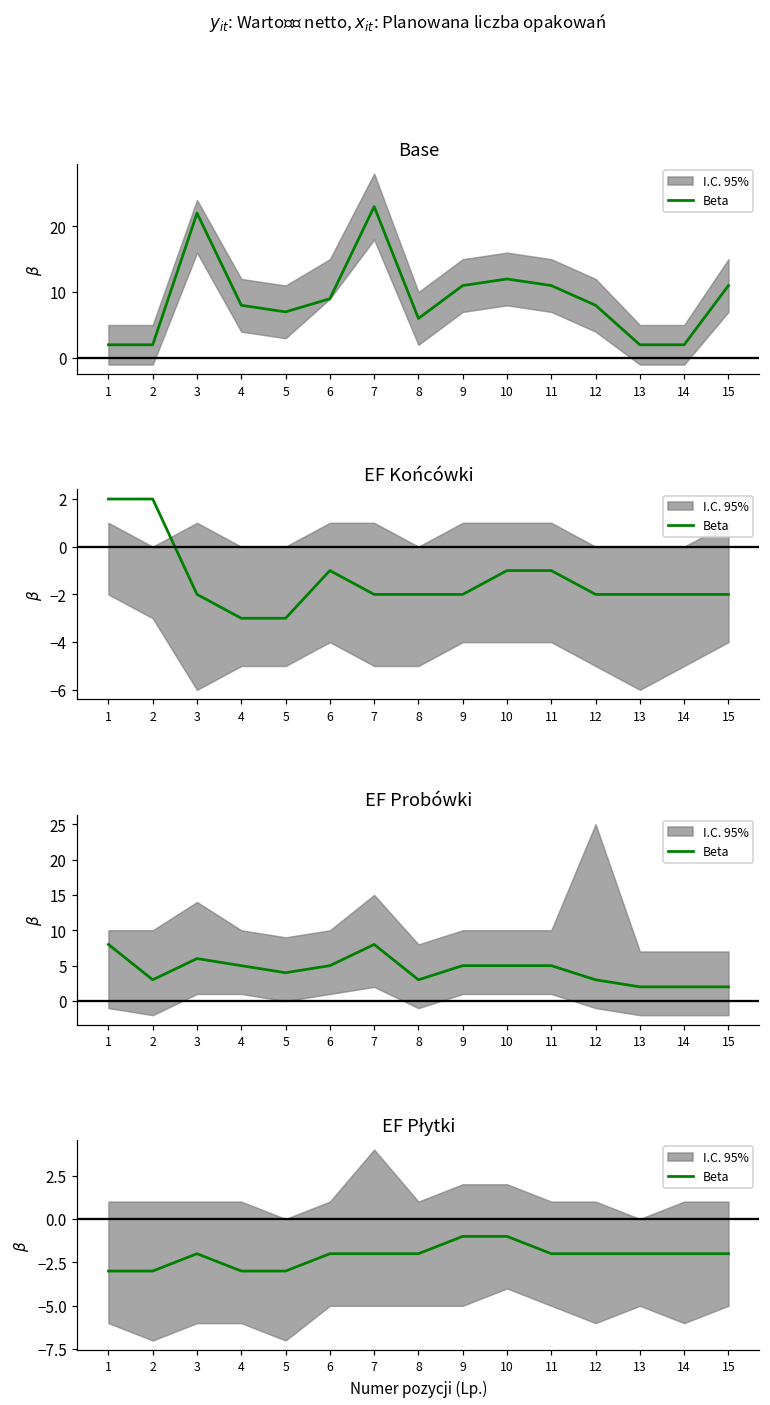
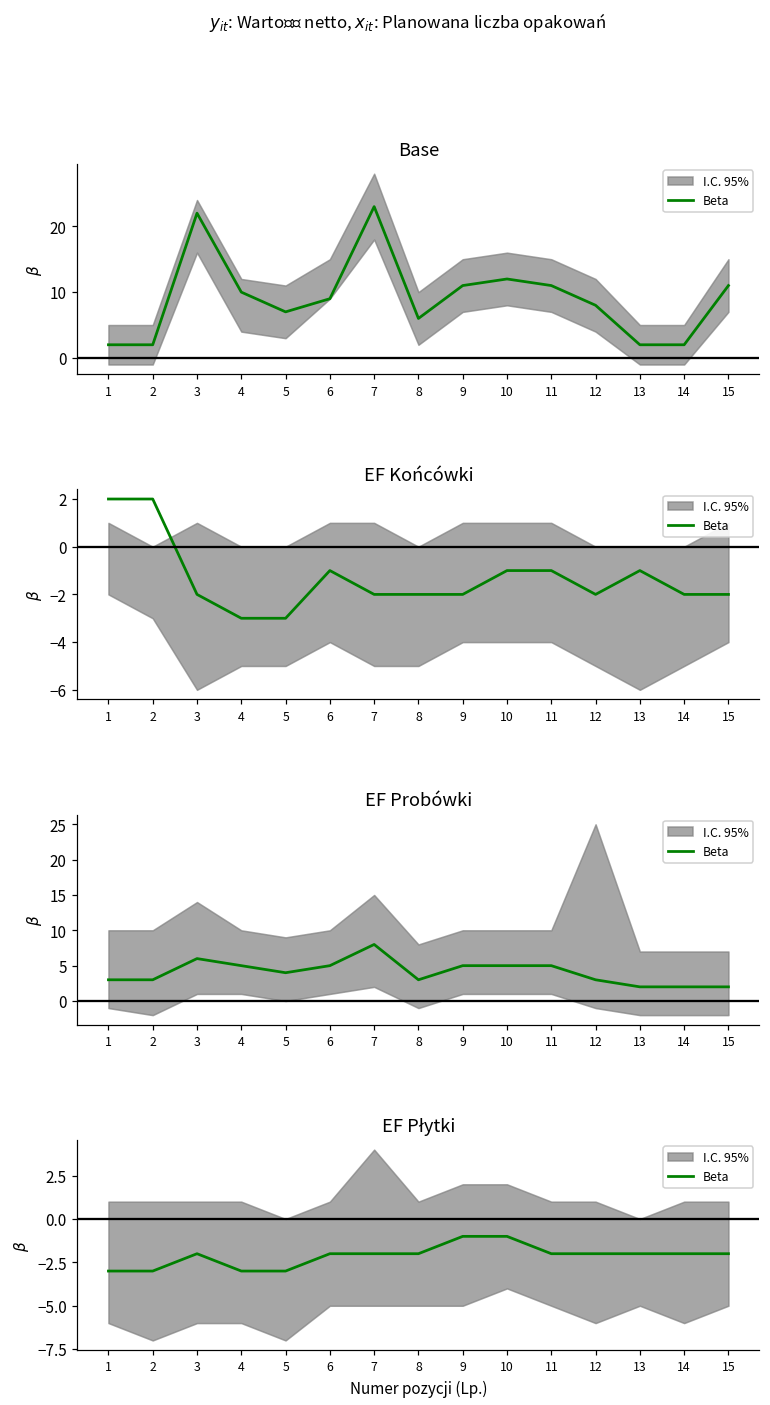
  {
    "Base": {
      "Beta": {
        "1": 2,
        "2": 2,
        "3": 22,
-       "4": 8,
+       "4": 10,
        "5": 7,
        "6": 9,
        "7": 23,
        "8": 6,
        "9": 11,
        "10": 12,
        "11": 11,
        "12": 8,
        "13": 2,
        "14": 2,
        "15": 11
      }
    },
    "EF Końcówki": {
      "Beta": {
        "1": 2,
        "2": 2,
        "3": -2,
        "4": -3,
        "5": -3,
        "6": -1,
        "7": -2,
        "8": -2,
        "9": -2,
        "10": -1,
        "11": -1,
        "12": -2,
-       "13": -2,
+       "13": -1,
        "14": -2,
        "15": -2
      }
    },
    "EF Probówki": {
      "Beta": {
-       "1": 8,
+       "1": 3,
        "2": 3,
        "3": 6,
        "4": 5,
        "5": 4,
        "6": 5,
        "7": 8,
        "8": 3,
        "9": 5,
        "10": 5,
        "11": 5,
        "12": 3,
        "13": 2,
        "14": 2,
        "15": 2
      }
    },
    "EF Płytki": {
      "Beta": {
        "1": -3.0,
        "2": -3.0,
        "3": -2.0,
        "4": -3.0,
        "5": -3.0,
        "6": -2.0,
        "7": -2.0,
        "8": -2.0,
        "9": -1.0,
        "10": -1.0,
        "11": -2.0,
        "12": -2.0,
        "13": -2.0,
        "14": -2.0,
        "15": -2.0
      }
    }
  }
